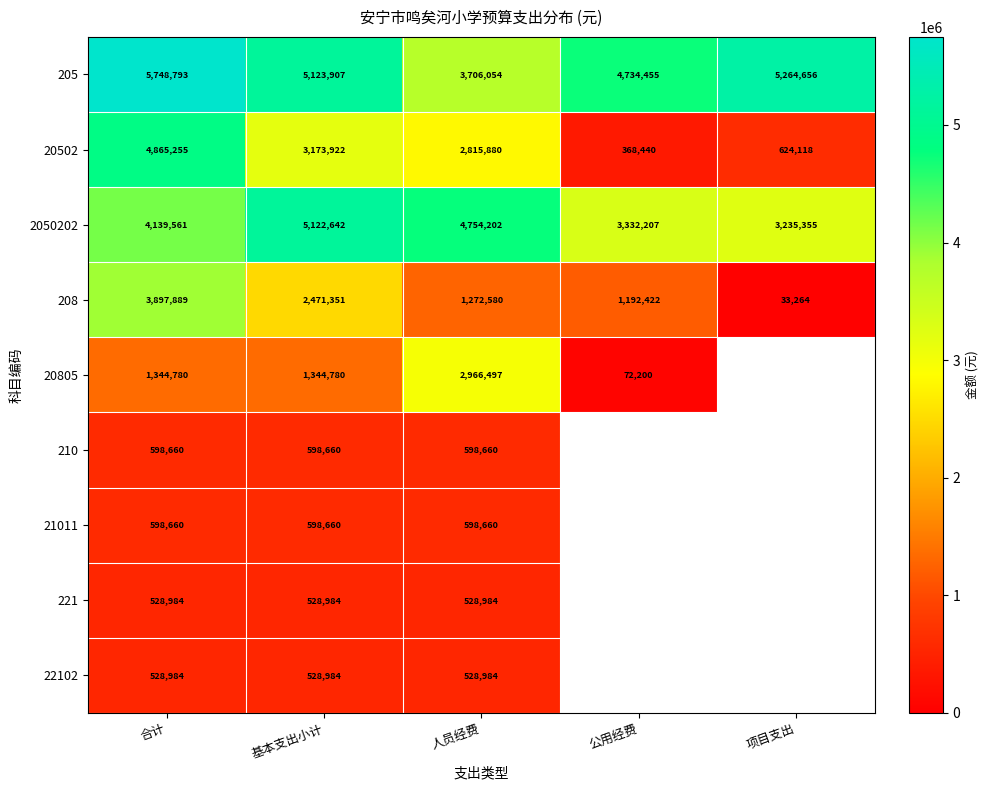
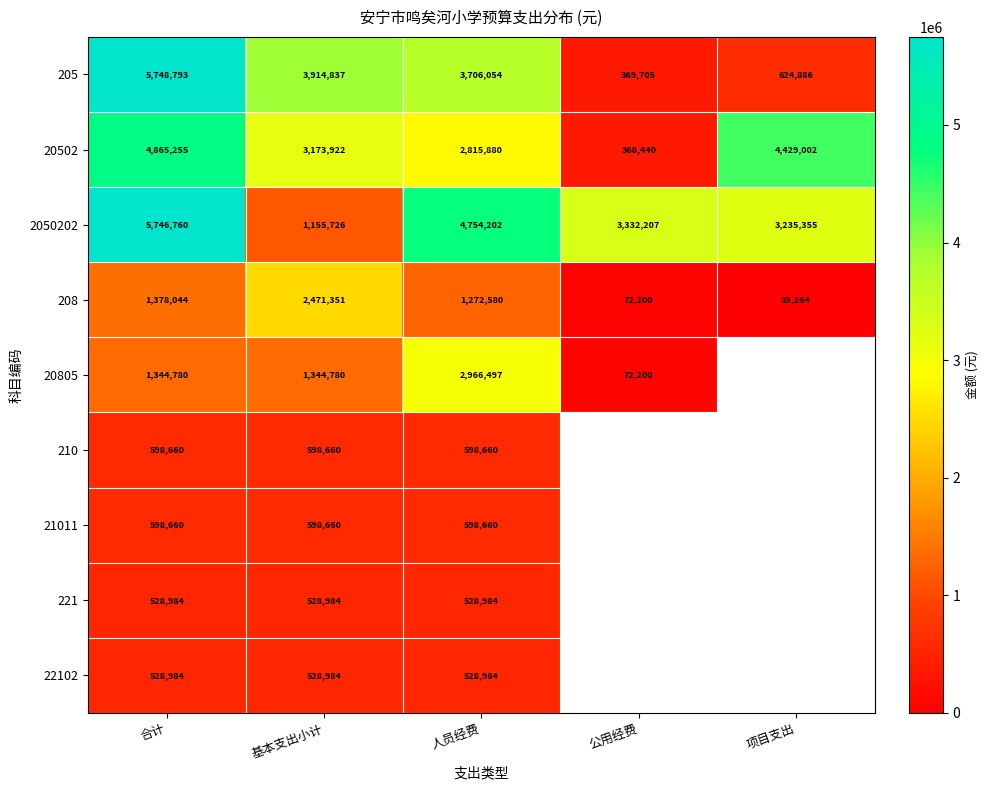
  {
    "205": {
      "合计": "5,748,793",
-     "基本支出小计": "5,123,907",
+     "基本支出小计": "3,914,837",
      "人员经费": "3,706,054",
-     "公用经费": "4,734,455",
-     "项目支出": "5,264,656"
+     "公用经费": "369,705",
+     "项目支出": "624,886"
    },
    "20502": {
      "合计": "4,865,255",
      "基本支出小计": "3,173,922",
      "人员经费": "2,815,880",
      "公用经费": "368,440",
-     "项目支出": "624,118"
+     "项目支出": "4,429,002"
    },
    "2050202": {
-     "合计": "4,139,561",
-     "基本支出小计": "5,122,642",
+     "合计": "5,746,760",
+     "基本支出小计": "1,155,726",
      "人员经费": "4,754,202",
      "公用经费": "3,332,207",
      "项目支出": "3,235,355"
    },
    "208": {
-     "合计": "3,897,889",
+     "合计": "1,378,044",
      "基本支出小计": "2,471,351",
      "人员经费": "1,272,580",
-     "公用经费": "1,192,422",
+     "公用经费": "72,200",
      "项目支出": "33,264"
    },
    "20805": {
      "合计": "1,344,780",
      "基本支出小计": "1,344,780",
      "人员经费": "2,966,497",
      "公用经费": "72,200"
    },
    "210": {
      "合计": "598,660",
      "基本支出小计": "598,660",
      "人员经费": "598,660"
    },
    "21011": {
      "合计": "598,660",
      "基本支出小计": "598,660",
      "人员经费": "598,660"
    },
    "221": {
      "合计": "528,984",
      "基本支出小计": "528,984",
      "人员经费": "528,984"
    },
    "22102": {
      "合计": "528,984",
      "基本支出小计": "528,984",
      "人员经费": "528,984"
    }
  }
